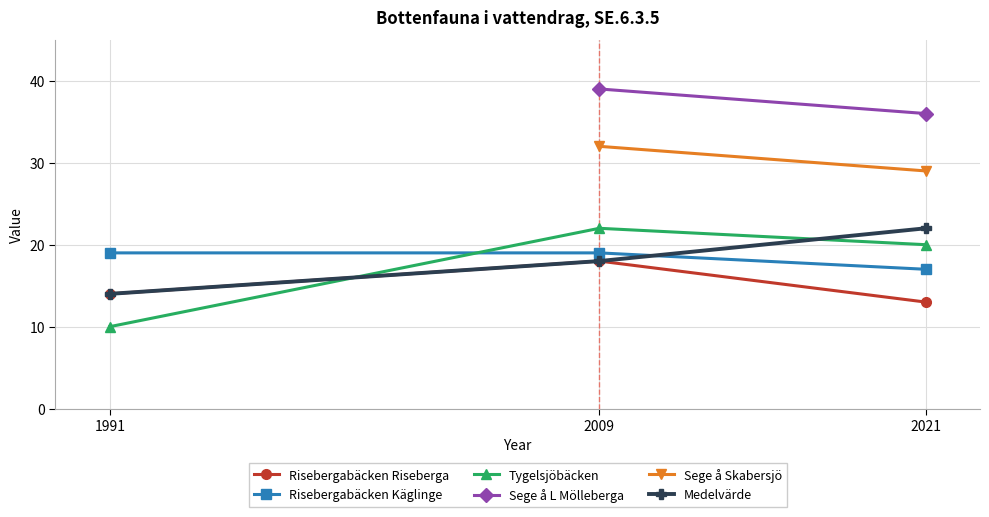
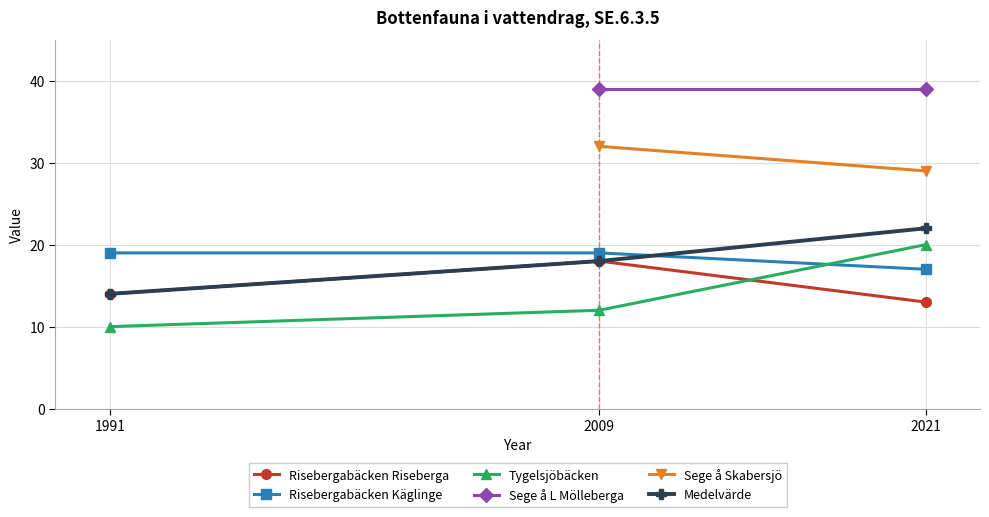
  {
    "Risebergabäcken Riseberga": {
      "2021": 13
    },
    "Risebergabäcken Käglinge": {
      "1991": 19,
      "2009": 19,
      "2021": 17
    },
    "Tygelsjöbäcken": {
      "1991": 10,
-     "2009": 22,
+     "2009": 12,
      "2021": 20
    },
    "Sege å L Mölleberga": {
      "2009": 39,
-     "2021": 36
+     "2021": 39
    },
    "Sege å Skabersjö": {
      "2009": 32,
      "2021": 29
    },
    "Medelvärde": {
      "2021": 22
    }
  }
